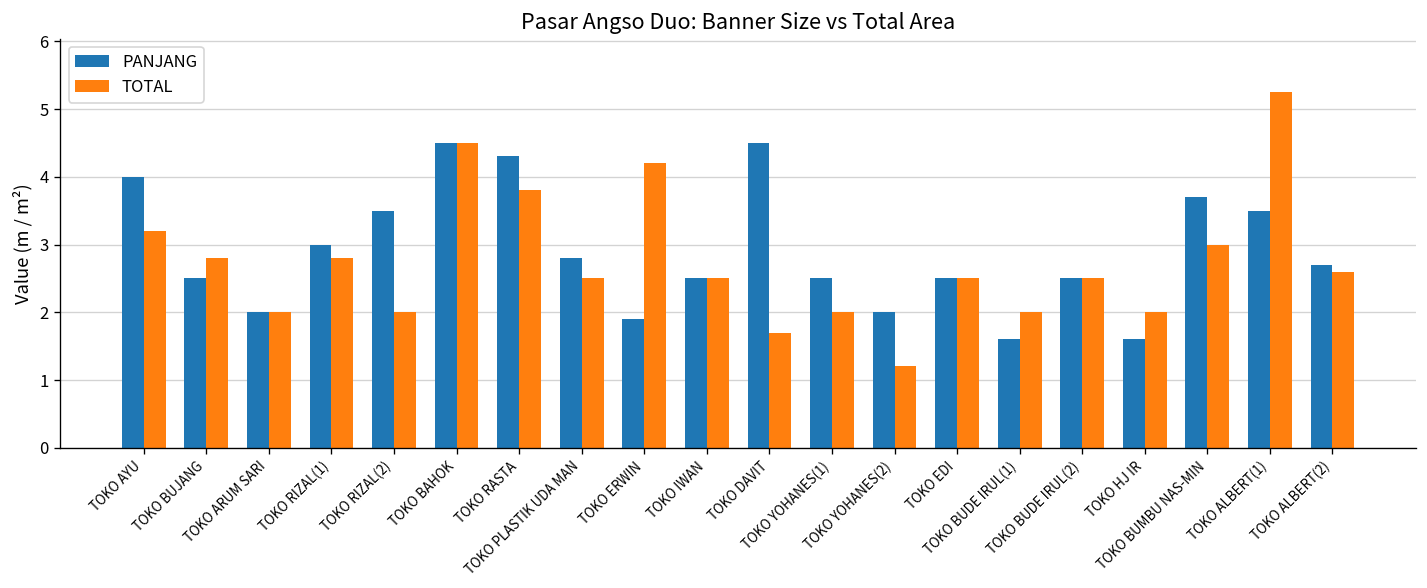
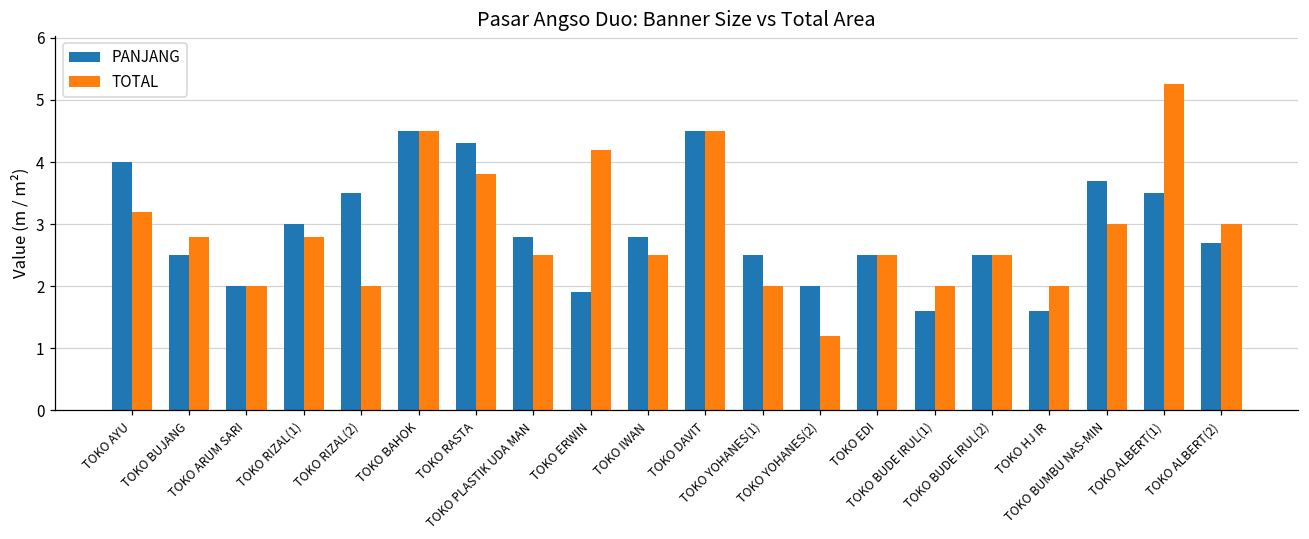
  {
    "PANJANG": {
      "TOKO AYU": 4.0,
      "TOKO BUJANG": 2.5,
      "TOKO ARUM SARI": 2.0,
      "TOKO RIZAL(1)": 3.0,
      "TOKO RIZAL(2)": 3.5,
      "TOKO BAHOK": 4.5,
      "TOKO RASTA": 4.3,
      "TOKO PLASTIK UDA MAN": 2.8,
      "TOKO ERWIN": 1.9,
-     "TOKO IWAN": 2.5,
+     "TOKO IWAN": 2.8,
      "TOKO DAVIT": 4.5,
      "TOKO YOHANES(1)": 2.5,
      "TOKO YOHANES(2)": 2.0,
      "TOKO EDI": 2.5,
      "TOKO BUDE IRUL(1)": 1.6,
      "TOKO BUDE IRUL(2)": 2.5,
      "TOKO HJ IR": 1.6,
      "TOKO BUMBU NAS-MIN": 3.7,
      "TOKO ALBERT(1)": 3.5,
      "TOKO ALBERT(2)": 2.7
    },
    "TOTAL": {
      "TOKO AYU": 3.2,
      "TOKO BUJANG": 2.8,
      "TOKO ARUM SARI": 2.0,
      "TOKO RIZAL(1)": 2.8,
      "TOKO RIZAL(2)": 2.0,
      "TOKO BAHOK": 4.5,
      "TOKO RASTA": 3.8,
      "TOKO PLASTIK UDA MAN": 2.5,
      "TOKO ERWIN": 4.2,
      "TOKO IWAN": 2.5,
-     "TOKO DAVIT": 1.7,
+     "TOKO DAVIT": 4.5,
      "TOKO YOHANES(1)": 2.0,
      "TOKO YOHANES(2)": 1.2,
      "TOKO EDI": 2.5,
      "TOKO BUDE IRUL(1)": 2.0,
      "TOKO BUDE IRUL(2)": 2.5,
      "TOKO HJ IR": 2.0,
      "TOKO BUMBU NAS-MIN": 3.0,
      "TOKO ALBERT(1)": 5.3,
-     "TOKO ALBERT(2)": 2.6
+     "TOKO ALBERT(2)": 3.0
    }
  }
